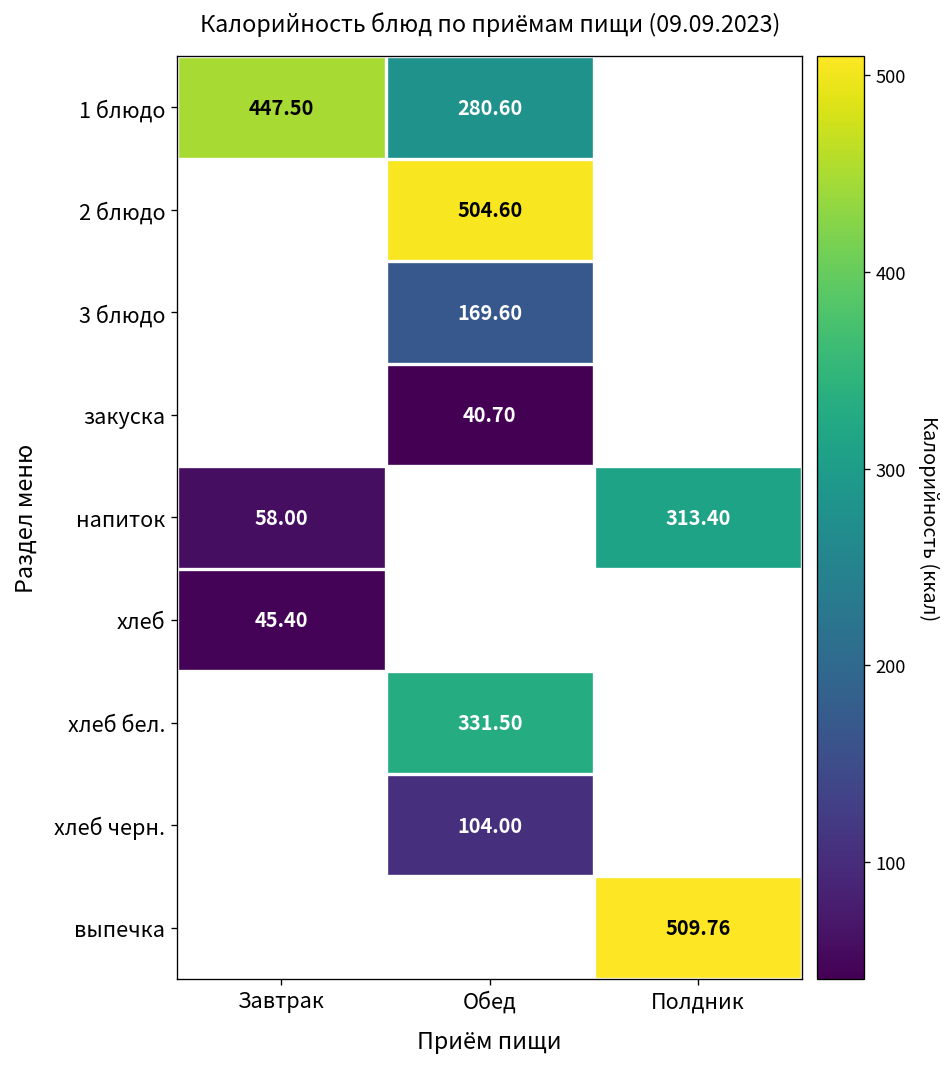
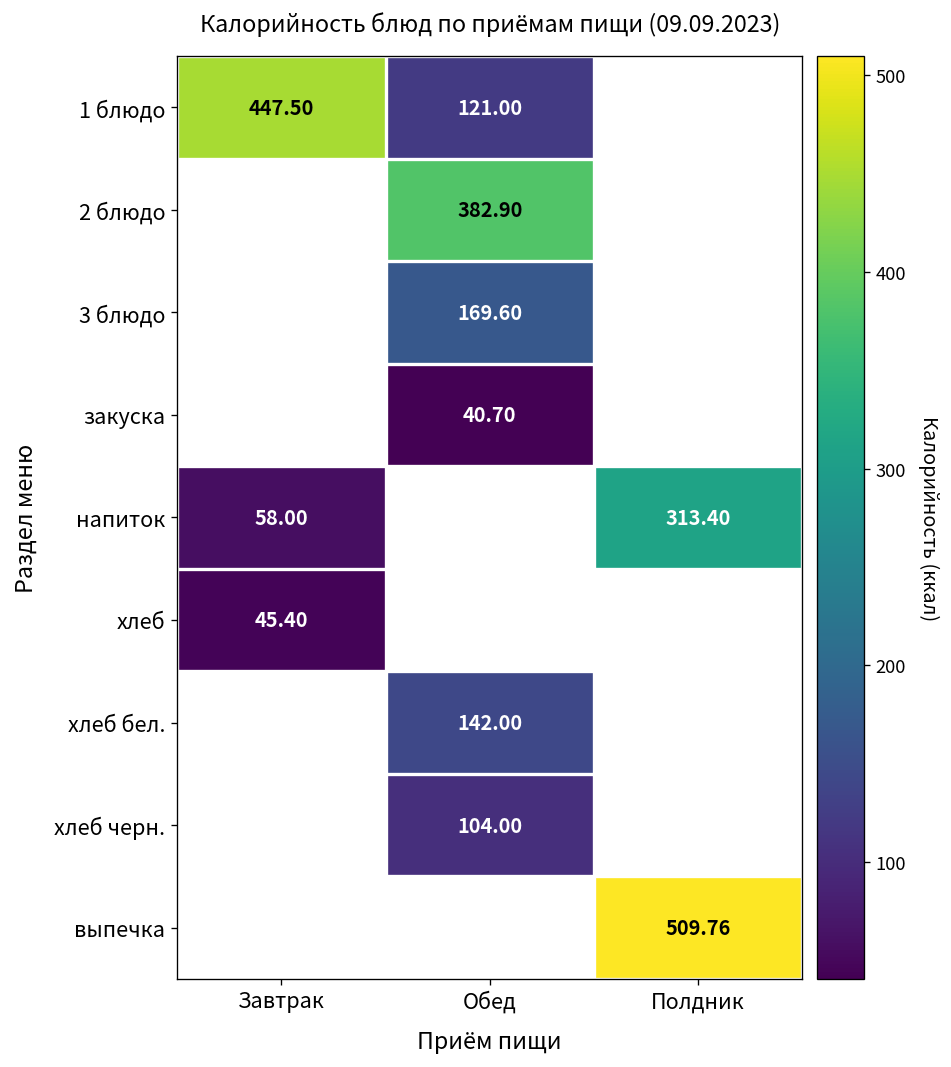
  {
    "1 блюдо": {
      "Завтрак": 447.50,
-     "Обед": 280.60
+     "Обед": 121.00
    },
    "2 блюдо": {
-     "Обед": 504.60
+     "Обед": 382.90
    },
    "3 блюдо": {
      "Обед": 169.60
    },
    "закуска": {
      "Обед": 40.70
    },
    "напиток": {
      "Завтрак": 58.00,
      "Полдник": 313.40
    },
    "хлеб": {
      "Завтрак": 45.40
    },
    "хлеб бел.": {
-     "Обед": 331.50
+     "Обед": 142.00
    },
    "хлеб черн.": {
      "Обед": 104.00
    },
    "выпечка": {
      "Полдник": 509.76
    }
  }
